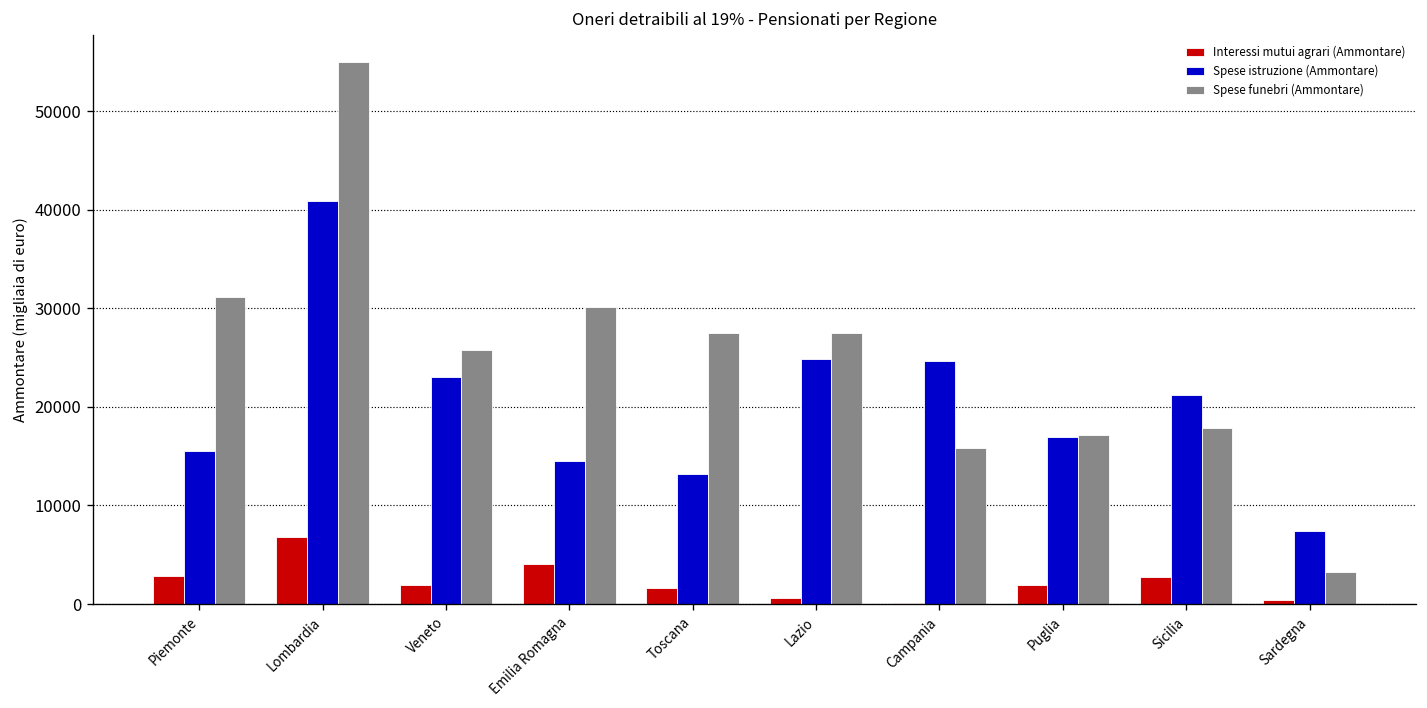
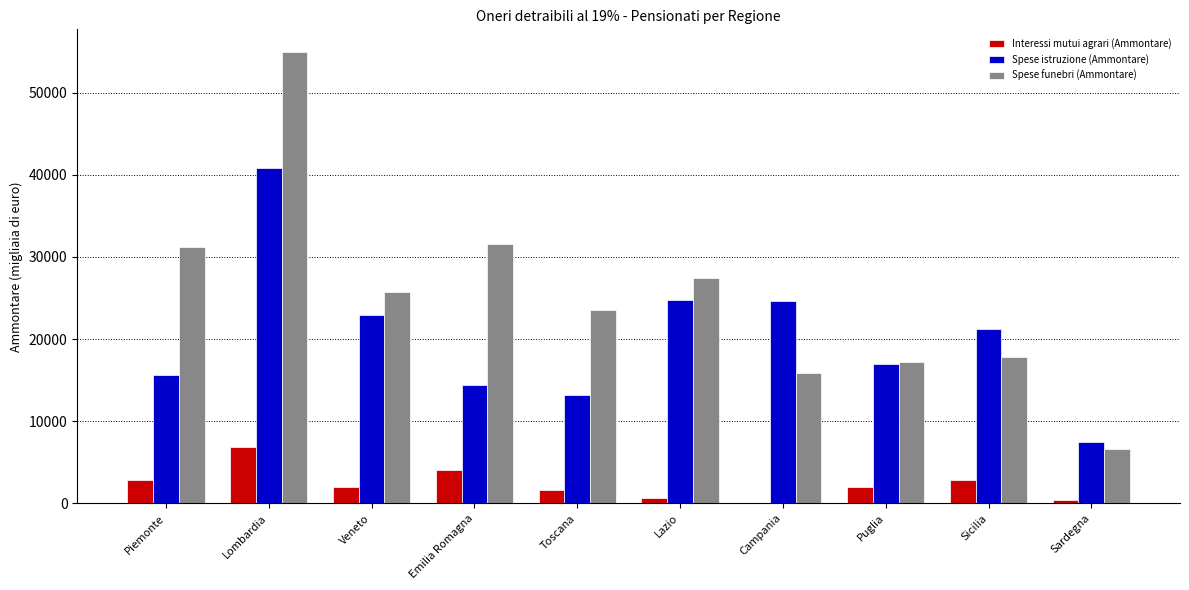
  {
    "Interessi mutui agrari (Ammontare)": {
      "Piemonte": 3000,
      "Lombardia": 7000,
      "Veneto": 2000,
      "Emilia Romagna": 4000,
      "Toscana": 2000,
      "Lazio": 1000,
      "Puglia": 2000,
      "Sicilia": 3000,
      "Sardegna": 0
    },
    "Spese istruzione (Ammontare)": {
      "Piemonte": 16000,
      "Lombardia": 41000,
      "Veneto": 23000,
      "Emilia Romagna": 14000,
      "Toscana": 13000,
      "Lazio": 25000,
      "Campania": 25000,
      "Puglia": 17000,
      "Sicilia": 21000,
      "Sardegna": 7000
    },
    "Spese funebri (Ammontare)": {
      "Piemonte": 31000,
      "Lombardia": 55000,
      "Veneto": 26000,
-     "Emilia Romagna": 30000,
-     "Toscana": 27000,
+     "Emilia Romagna": 32000,
+     "Toscana": 24000,
      "Lazio": 27000,
      "Campania": 16000,
      "Puglia": 17000,
      "Sicilia": 18000,
-     "Sardegna": 3000
+     "Sardegna": 7000
    }
  }
